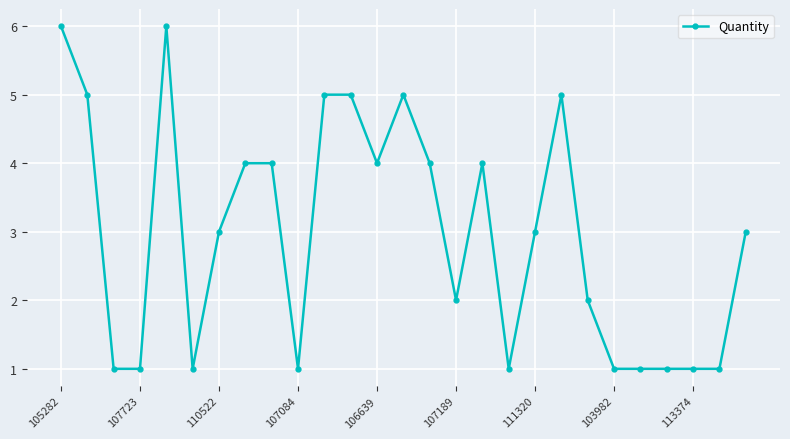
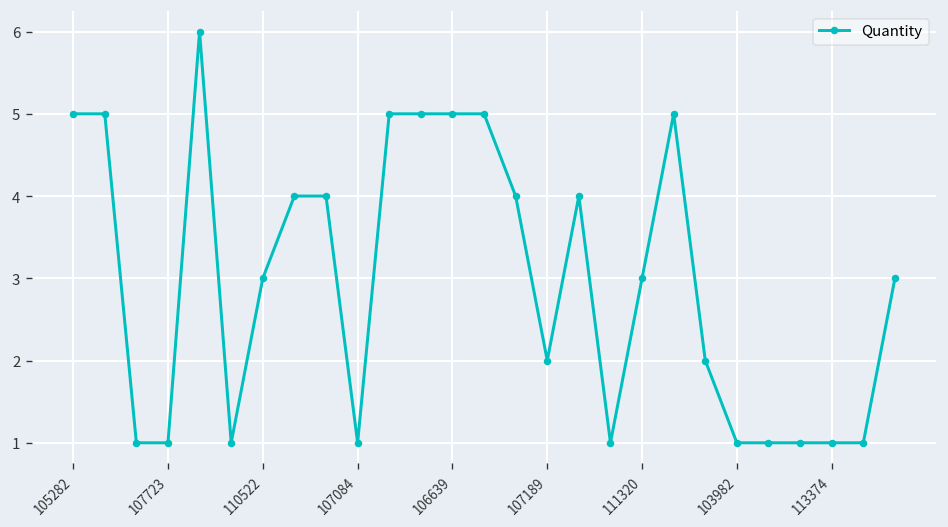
  {
-   "105282": 6,
+   "105282": 5,
    "107723": 1,
    "110522": 3,
    "107084": 1,
-   "106639": 4,
+   "106639": 5,
    "107189": 2,
    "111320": 3,
    "103982": 1,
    "113374": 1
  }
